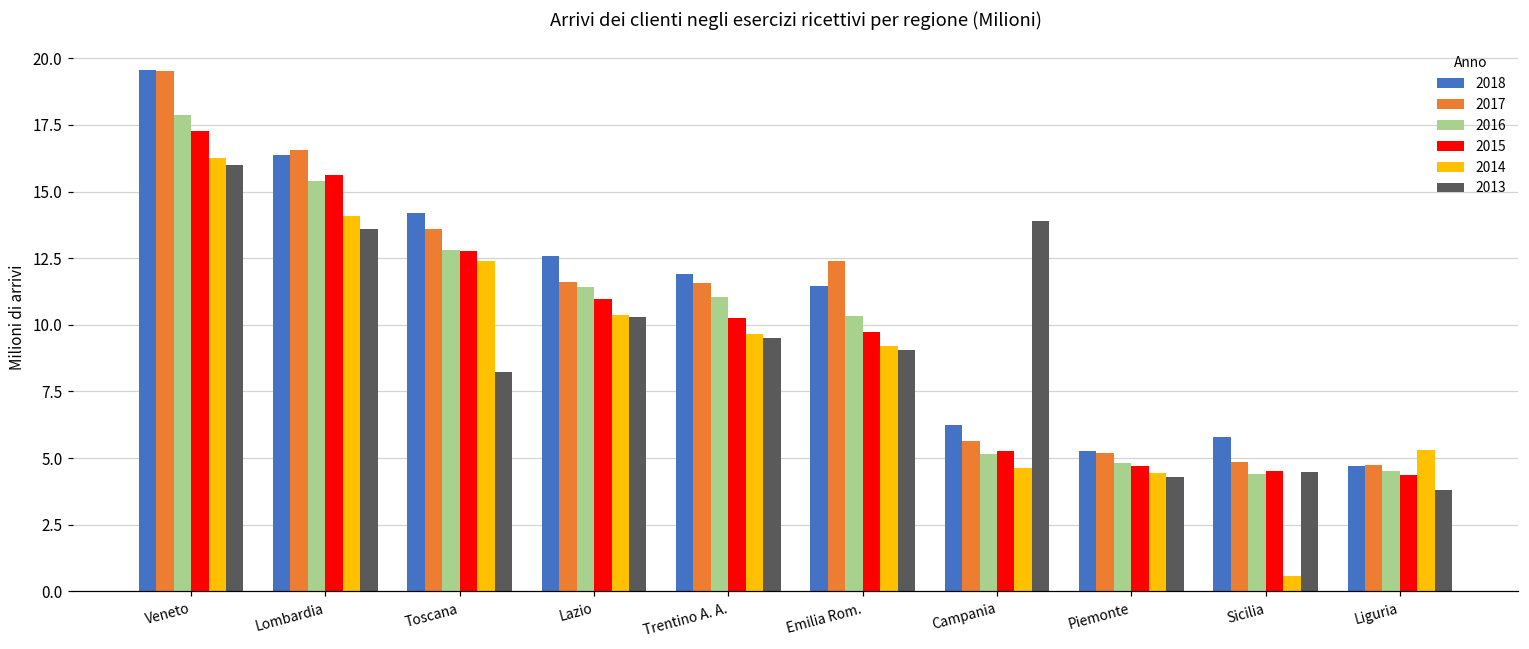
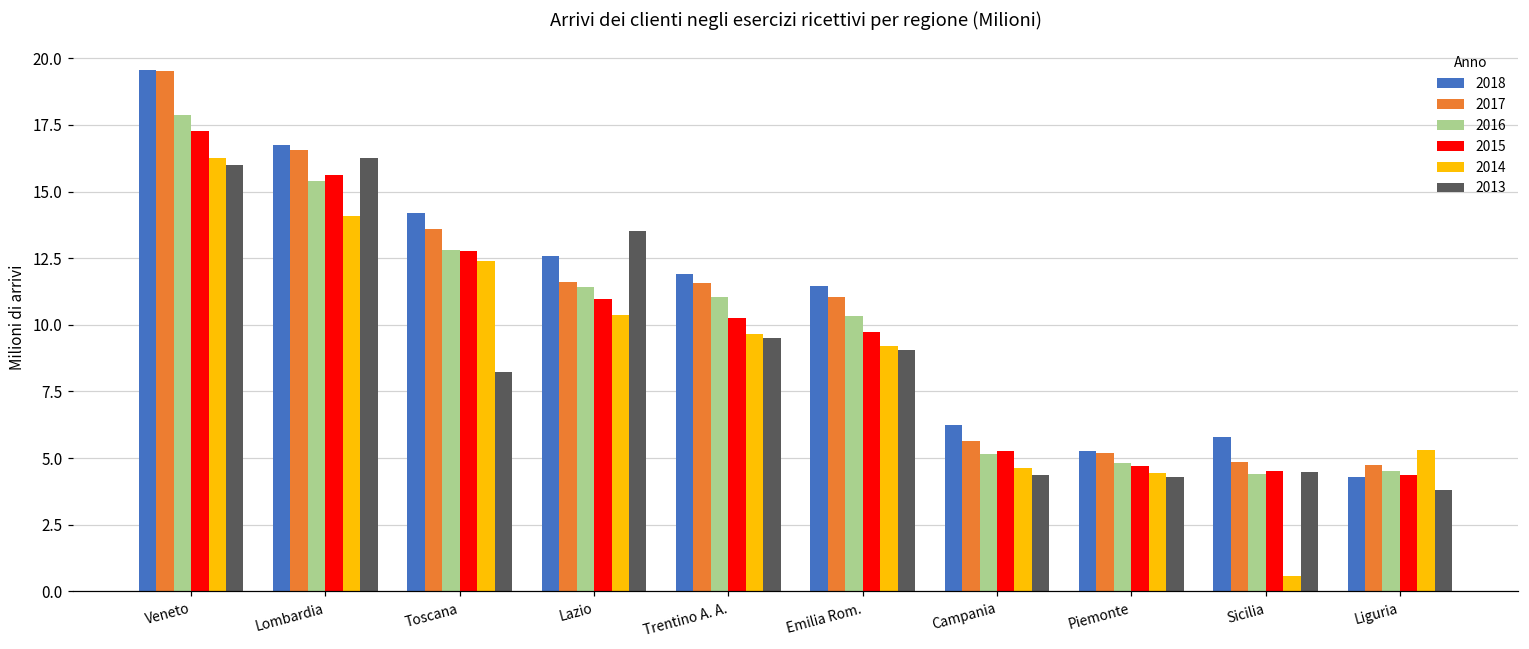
  {
    "2018": {
      "Veneto": 19.6,
-     "Lombardia": 16.4,
+     "Lombardia": 16.8,
      "Toscana": 14.2,
      "Lazio": 12.6,
      "Trentino A. A.": 11.9,
      "Emilia Rom.": 11.5,
      "Campania": 6.2,
      "Piemonte": 5.3,
      "Sicilia": 5.8,
-     "Liguria": 4.7
+     "Liguria": 4.3
    },
    "2017": {
      "Veneto": 19.5,
      "Lombardia": 16.6,
      "Toscana": 13.6,
      "Lazio": 11.6,
      "Trentino A. A.": 11.6,
-     "Emilia Rom.": 12.4,
+     "Emilia Rom.": 11.1,
      "Campania": 5.6,
      "Piemonte": 5.2,
      "Sicilia": 4.9,
      "Liguria": 4.7
    },
    "2016": {
      "Veneto": 17.9,
      "Lombardia": 15.4,
      "Toscana": 12.8,
      "Lazio": 11.4,
      "Trentino A. A.": 11.0,
      "Emilia Rom.": 10.3,
      "Campania": 5.1,
      "Piemonte": 4.8,
      "Sicilia": 4.4,
      "Liguria": 4.5
    },
    "2015": {
      "Veneto": 17.3,
      "Lombardia": 15.6,
      "Toscana": 12.8,
      "Lazio": 11.0,
      "Trentino A. A.": 10.3,
      "Emilia Rom.": 9.7,
      "Campania": 5.3,
      "Piemonte": 4.7,
      "Sicilia": 4.5,
      "Liguria": 4.4
    },
    "2014": {
      "Veneto": 16.3,
      "Lombardia": 14.1,
      "Toscana": 12.4,
      "Lazio": 10.4,
      "Trentino A. A.": 9.6,
      "Emilia Rom.": 9.2,
      "Campania": 4.6,
      "Piemonte": 4.4,
      "Sicilia": 0.6,
      "Liguria": 5.3
    },
    "2013": {
      "Veneto": 16.0,
-     "Lombardia": 13.6,
+     "Lombardia": 16.3,
      "Toscana": 8.2,
-     "Lazio": 10.3,
+     "Lazio": 13.5,
      "Trentino A. A.": 9.5,
      "Emilia Rom.": 9.0,
-     "Campania": 13.9,
+     "Campania": 4.4,
      "Piemonte": 4.3,
      "Sicilia": 4.5,
      "Liguria": 3.8
    }
  }
